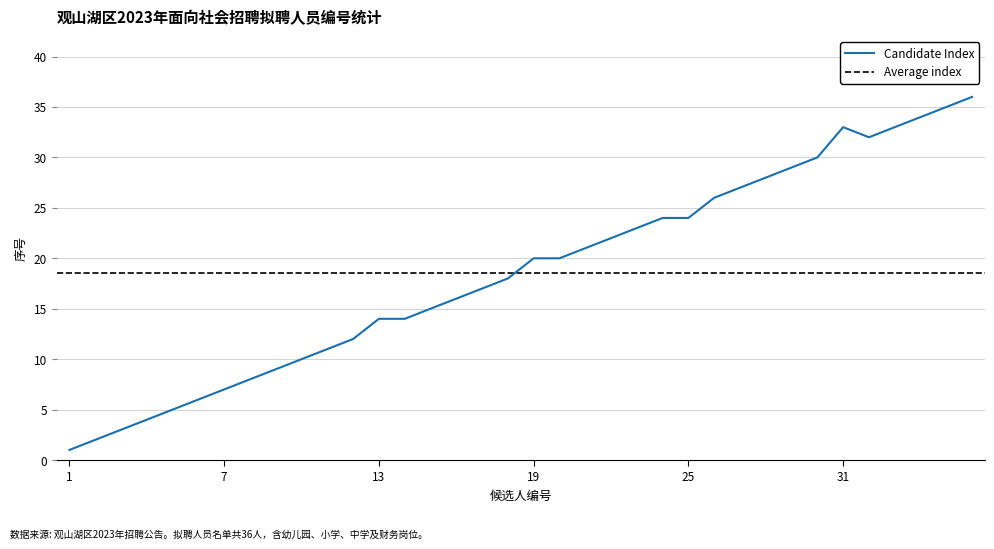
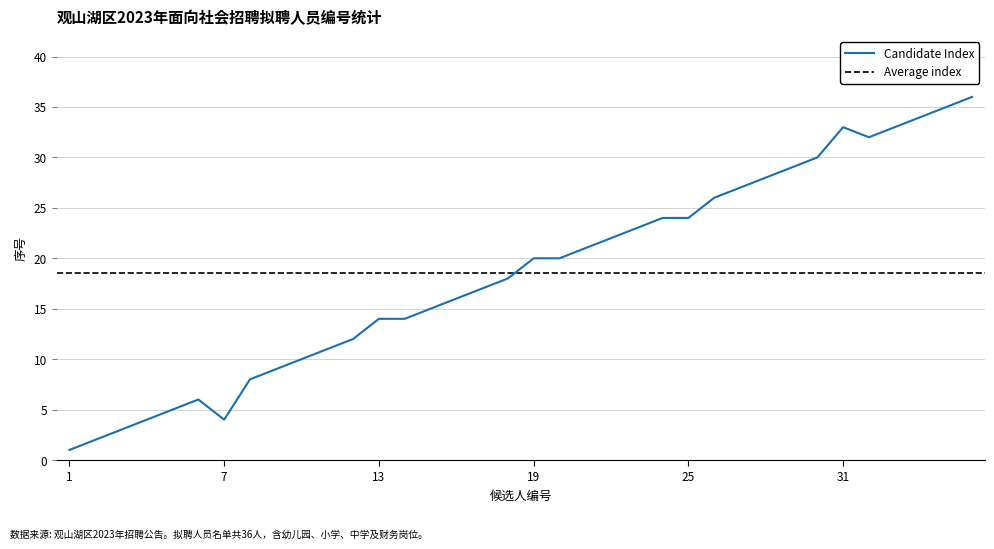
  {
    "1": 1,
-   "7": 7,
+   "7": 4,
    "13": 14,
    "19": 20,
    "25": 24,
    "31": 33
  }
